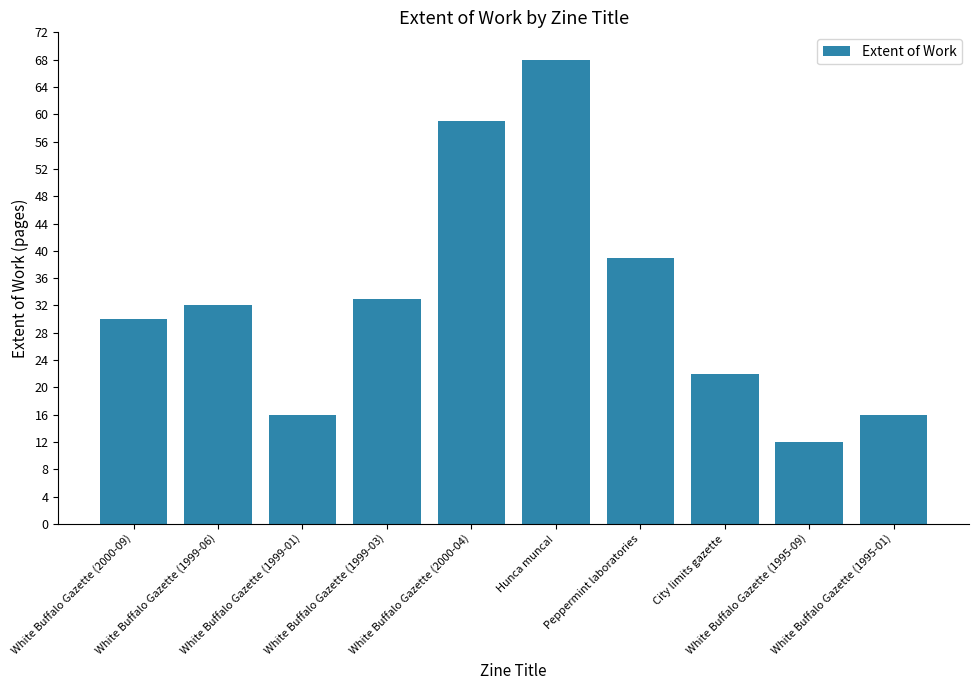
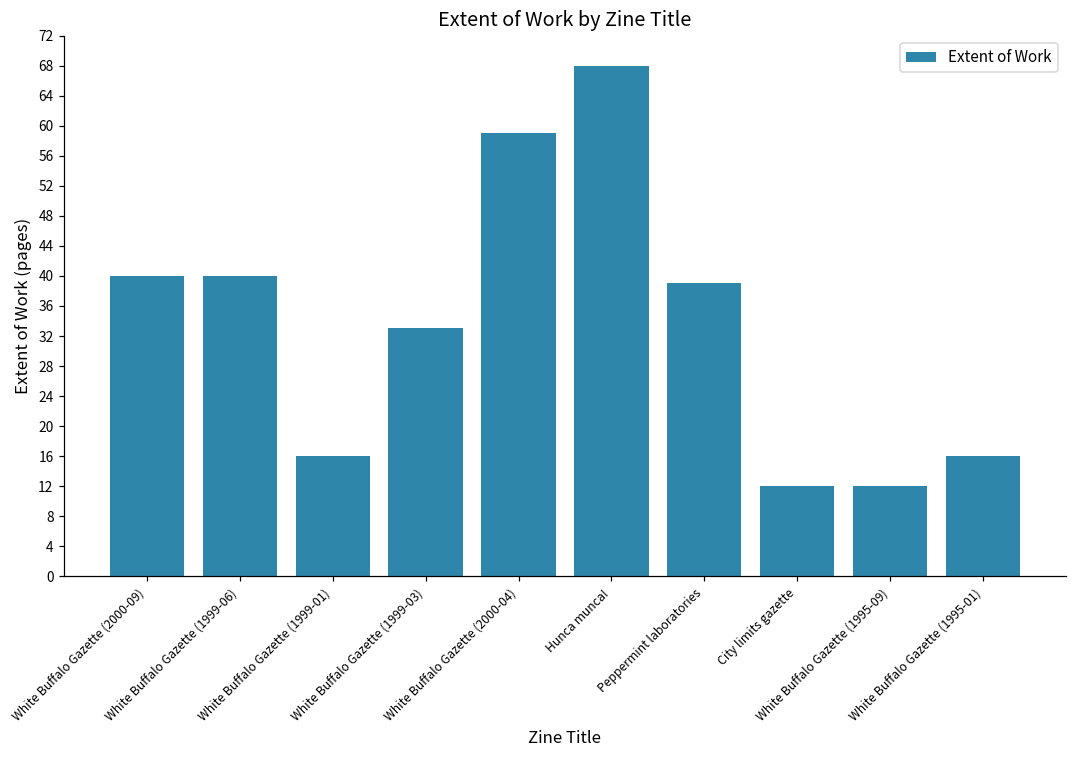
  {
-   "White Buffalo Gazette (2000-09)": 30,
-   "White Buffalo Gazette (1999-06)": 32,
+   "White Buffalo Gazette (2000-09)": 40,
+   "White Buffalo Gazette (1999-06)": 40,
    "White Buffalo Gazette (1999-01)": 16,
    "White Buffalo Gazette (1999-03)": 33,
    "White Buffalo Gazette (2000-04)": 59,
    "Hunca munca!": 68,
    "Peppermint laboratories": 39,
-   "City limits gazette": 22,
+   "City limits gazette": 12,
    "White Buffalo Gazette (1995-09)": 12,
    "White Buffalo Gazette (1995-01)": 16
  }
